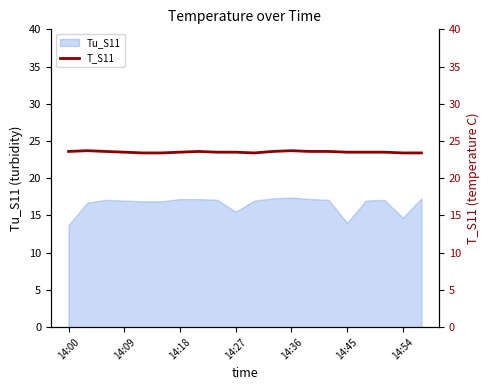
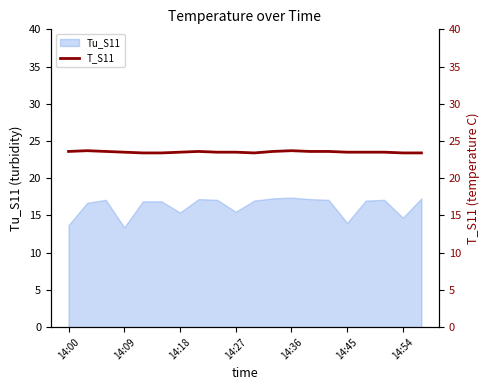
  {
    "Tu_S11": {
      "14:00": 14,
-     "14:09": 17,
-     "14:18": 17,
+     "14:09": 13,
+     "14:18": 15,
      "14:27": 16,
      "14:36": 17,
      "14:45": 14,
      "14:54": 15
    },
    "T_S11": {
      "14:00": 24,
      "14:09": 24,
      "14:18": 24,
      "14:27": 24,
      "14:36": 24,
      "14:45": 24,
      "14:54": 23
    }
  }
